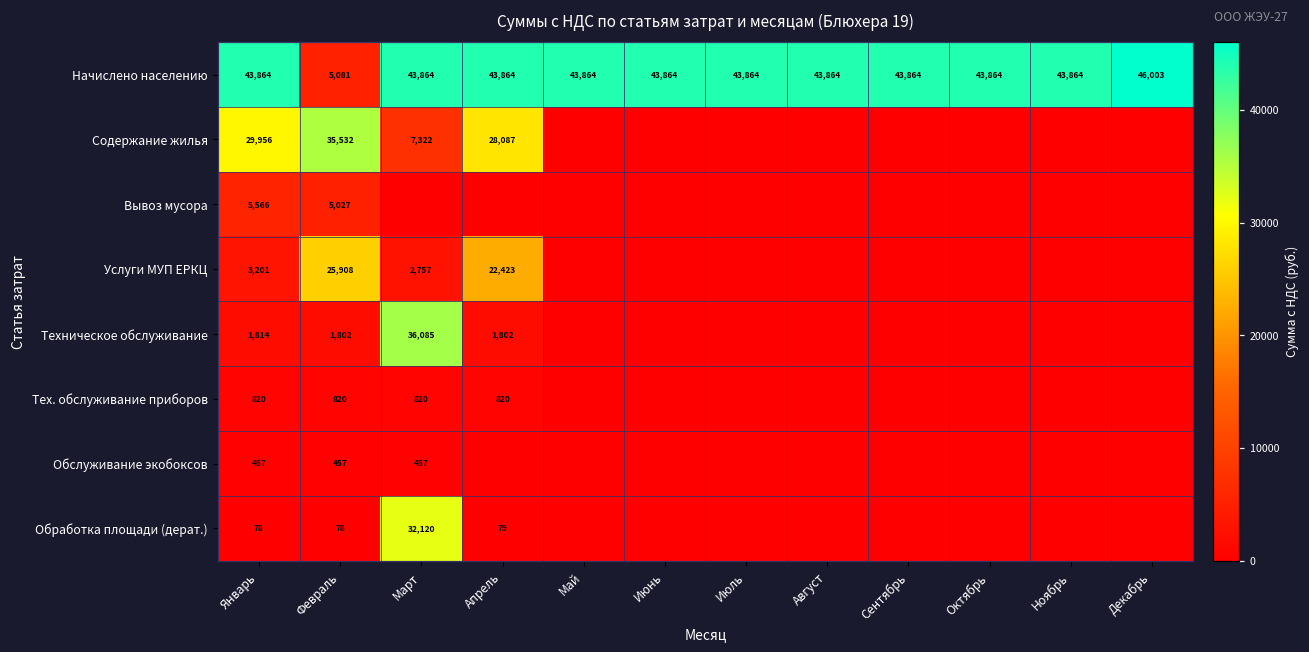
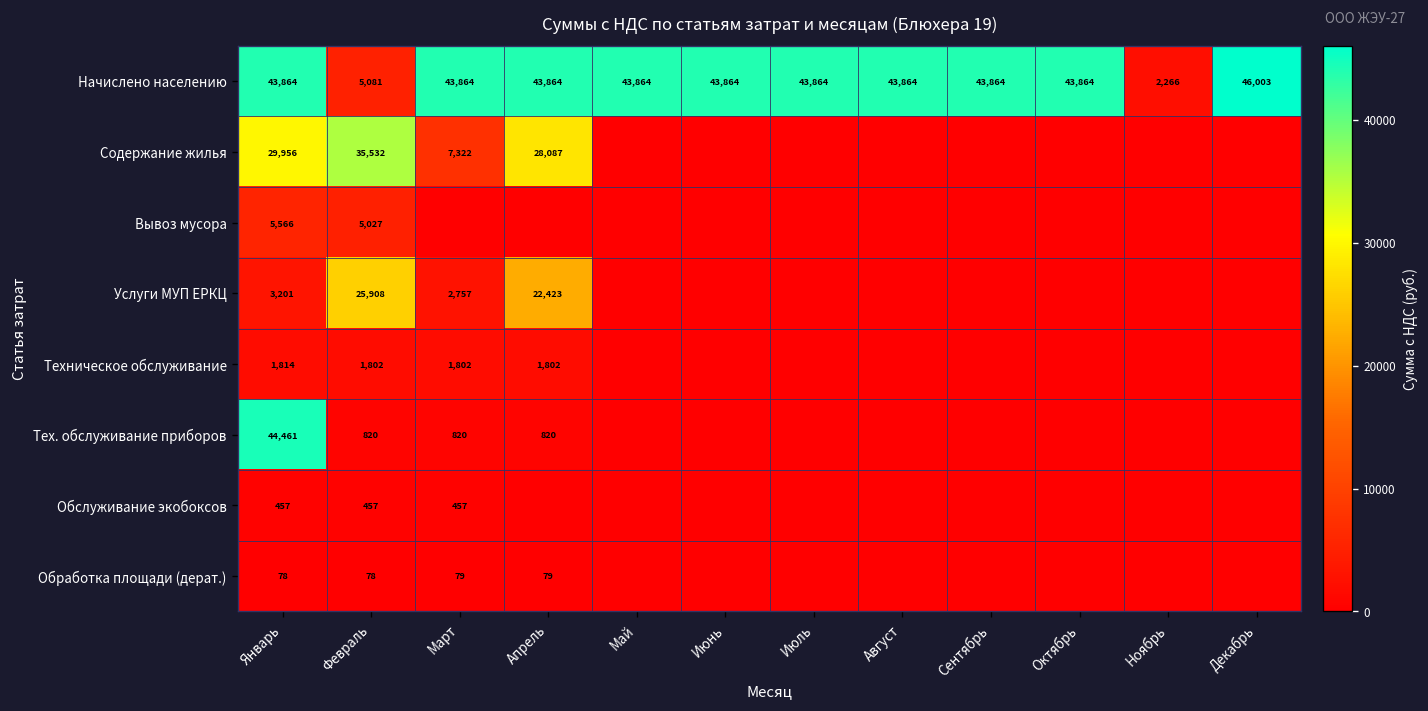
  {
    "Начислено населению": {
      "Январь": "43,864",
      "Февраль": "5,081",
      "Март": "43,864",
      "Апрель": "43,864",
      "Май": "43,864",
      "Июнь": "43,864",
      "Июль": "43,864",
      "Август": "43,864",
      "Сентябрь": "43,864",
      "Октябрь": "43,864",
-     "Ноябрь": "43,864",
+     "Ноябрь": "2,266",
      "Декабрь": "46,003"
    },
    "Содержание жилья": {
      "Январь": "29,956",
      "Февраль": "35,532",
      "Март": "7,322",
      "Апрель": "28,087"
    },
    "Вывоз мусора": {
      "Январь": "5,566",
      "Февраль": "5,027"
    },
    "Услуги МУП ЕРКЦ": {
      "Январь": "3,201",
      "Февраль": "25,908",
      "Март": "2,757",
      "Апрель": "22,423"
    },
    "Техническое обслуживание": {
      "Январь": "1,814",
      "Февраль": "1,802",
-     "Март": "36,085",
+     "Март": "1,802",
      "Апрель": "1,802"
    },
    "Тех. обслуживание приборов": {
-     "Январь": "820",
+     "Январь": "44,461",
      "Февраль": "820",
      "Март": "820",
      "Апрель": "820"
    },
    "Обслуживание экобоксов": {
      "Январь": "457",
      "Февраль": "457",
      "Март": "457"
    },
    "Обработка площади (дерат.)": {
      "Январь": "78",
      "Февраль": "78",
-     "Март": "32,120",
+     "Март": "79",
      "Апрель": "79"
    }
  }
